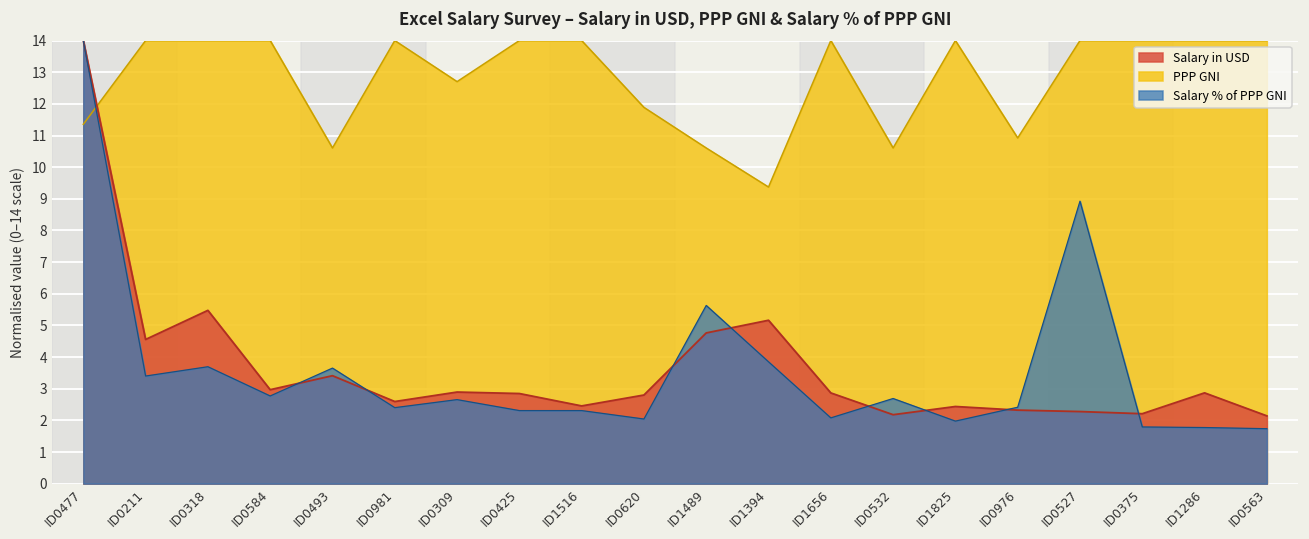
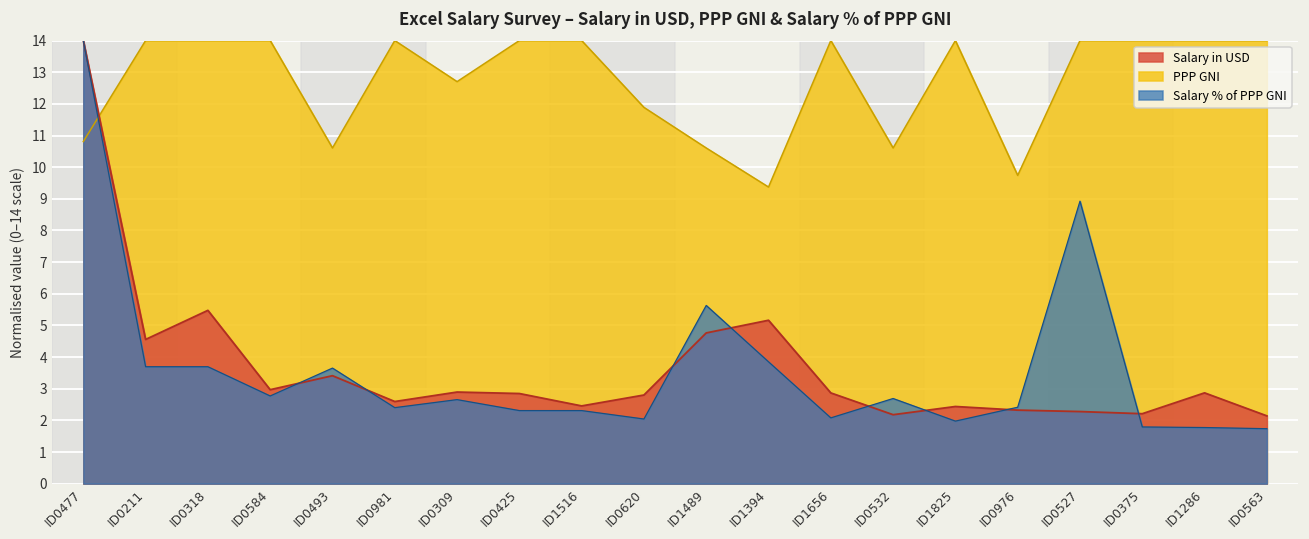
  {
    "Salary in USD": {
      "ID0211": 4.6,
      "ID0318": 5.5,
      "ID0584": 3.0,
      "ID0493": 3.4,
      "ID0981": 2.6,
      "ID0309": 2.9,
      "ID0425": 2.8,
      "ID1516": 2.5,
      "ID0620": 2.8,
      "ID1489": 4.8,
      "ID1394": 5.2,
      "ID1656": 2.9,
      "ID0532": 2.2,
      "ID1825": 2.4,
      "ID0976": 2.3,
      "ID0527": 2.3,
      "ID0375": 2.2,
      "ID1286": 2.9,
      "ID0563": 2.1
    },
    "PPP GNI": {
-     "ID0477": 11.4,
+     "ID0477": 10.8,
      "ID0211": 14.0,
      "ID0318": 14.0,
      "ID0584": 14.0,
      "ID0493": 10.6,
      "ID0981": 14.0,
      "ID0309": 12.7,
      "ID0425": 14.0,
      "ID1516": 14.0,
      "ID0620": 11.9,
      "ID1489": 10.6,
      "ID1394": 9.4,
      "ID1656": 14.0,
      "ID0532": 10.6,
      "ID1825": 14.0,
-     "ID0976": 10.9,
+     "ID0976": 9.7,
      "ID0527": 14.0,
      "ID0375": 14.0,
      "ID1286": 14.0,
      "ID0563": 14.0
    },
    "Salary % of PPP GNI": {
-     "ID0211": 3.4,
+     "ID0211": 3.7,
      "ID0318": 3.7,
      "ID0584": 2.8,
      "ID0493": 3.7,
      "ID0981": 2.4,
      "ID0309": 2.7,
      "ID0425": 2.3,
      "ID1516": 2.3,
      "ID0620": 2.0,
      "ID1489": 5.6,
      "ID1394": 3.9,
      "ID1656": 2.1,
      "ID0532": 2.7,
      "ID1825": 2.0,
      "ID0976": 2.4,
      "ID0527": 8.9,
      "ID0375": 1.8,
      "ID1286": 1.8,
      "ID0563": 1.7
    }
  }
